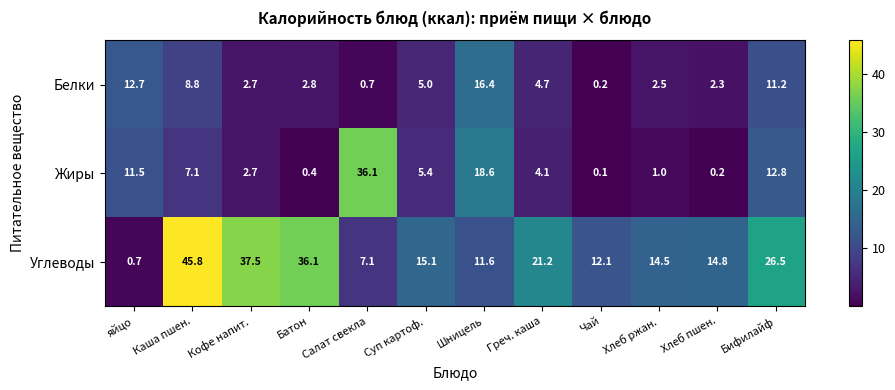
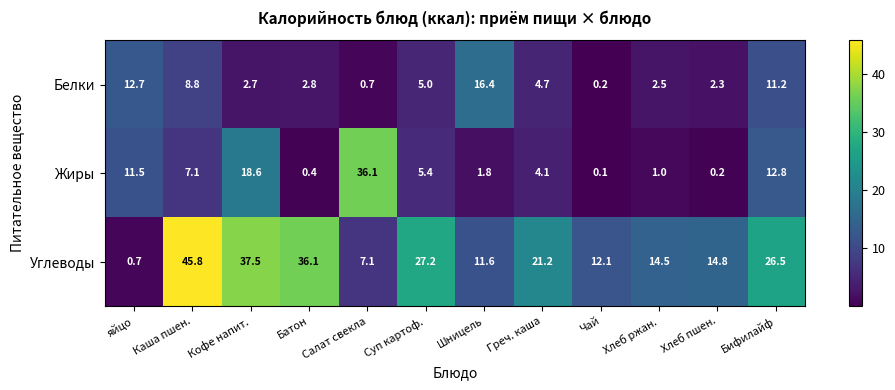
  {
    "Белки": {
      "яйцо": 12.7,
      "Каша пшен.": 8.8,
      "Кофе напит.": 2.7,
      "Батон": 2.8,
      "Салат свекла": 0.7,
      "Суп картоф.": 5.0,
      "Шницель": 16.4,
      "Греч. каша": 4.7,
      "Чай": 0.2,
      "Хлеб ржан.": 2.5,
      "Хлеб пшен.": 2.3,
      "Бифилайф": 11.2
    },
    "Жиры": {
      "яйцо": 11.5,
      "Каша пшен.": 7.1,
-     "Кофе напит.": 2.7,
+     "Кофе напит.": 18.6,
      "Батон": 0.4,
      "Салат свекла": 36.1,
      "Суп картоф.": 5.4,
-     "Шницель": 18.6,
+     "Шницель": 1.8,
      "Греч. каша": 4.1,
      "Чай": 0.1,
      "Хлеб ржан.": 1.0,
      "Хлеб пшен.": 0.2,
      "Бифилайф": 12.8
    },
    "Углеводы": {
      "яйцо": 0.7,
      "Каша пшен.": 45.8,
      "Кофе напит.": 37.5,
      "Батон": 36.1,
      "Салат свекла": 7.1,
-     "Суп картоф.": 15.1,
+     "Суп картоф.": 27.2,
      "Шницель": 11.6,
      "Греч. каша": 21.2,
      "Чай": 12.1,
      "Хлеб ржан.": 14.5,
      "Хлеб пшен.": 14.8,
      "Бифилайф": 26.5
    }
  }
